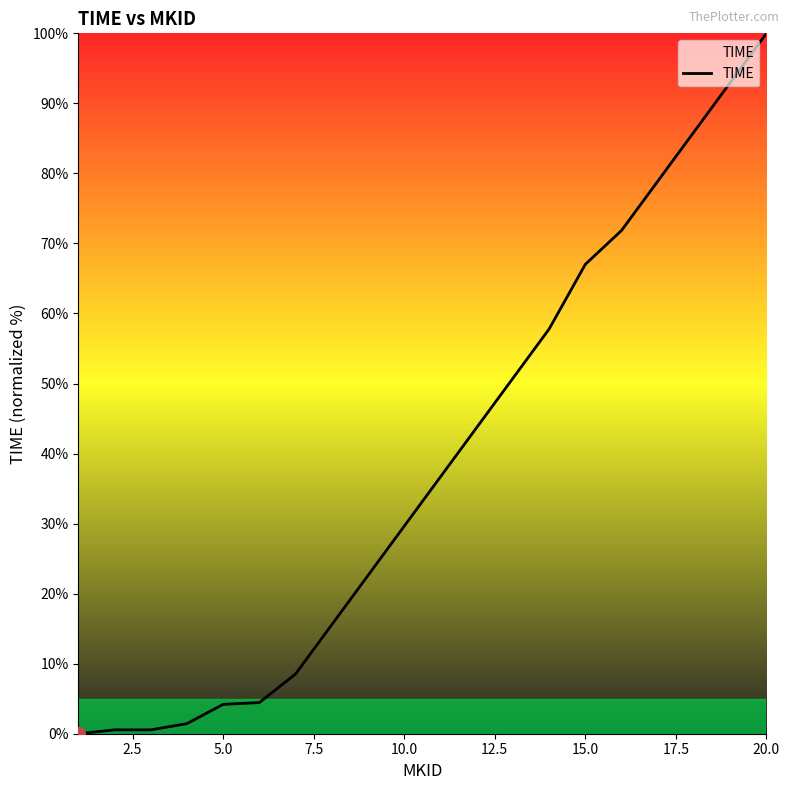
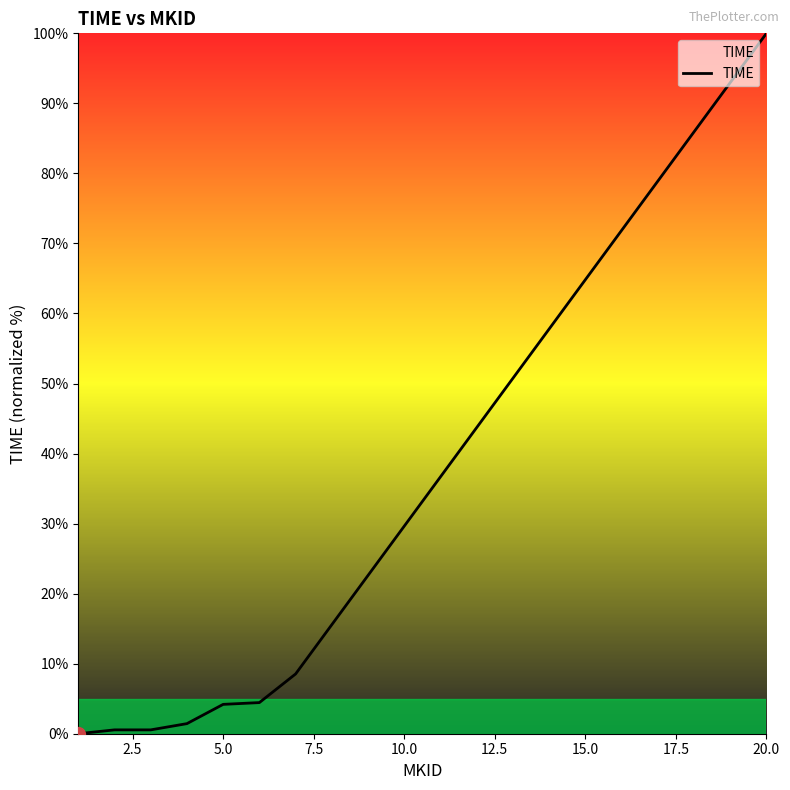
  {
    "TIME": {
      "10.0": "30%",
-     "15.0": "67%",
+     "15.0": "65%",
      "20.0": "100%"
    }
  }
